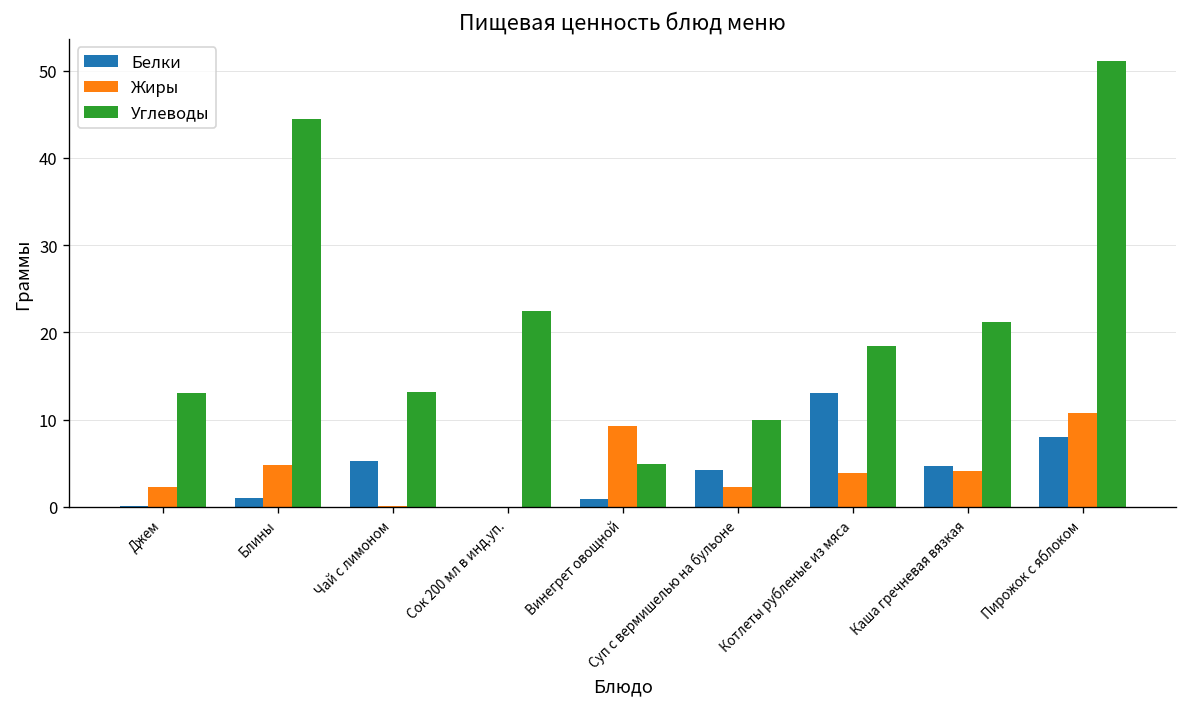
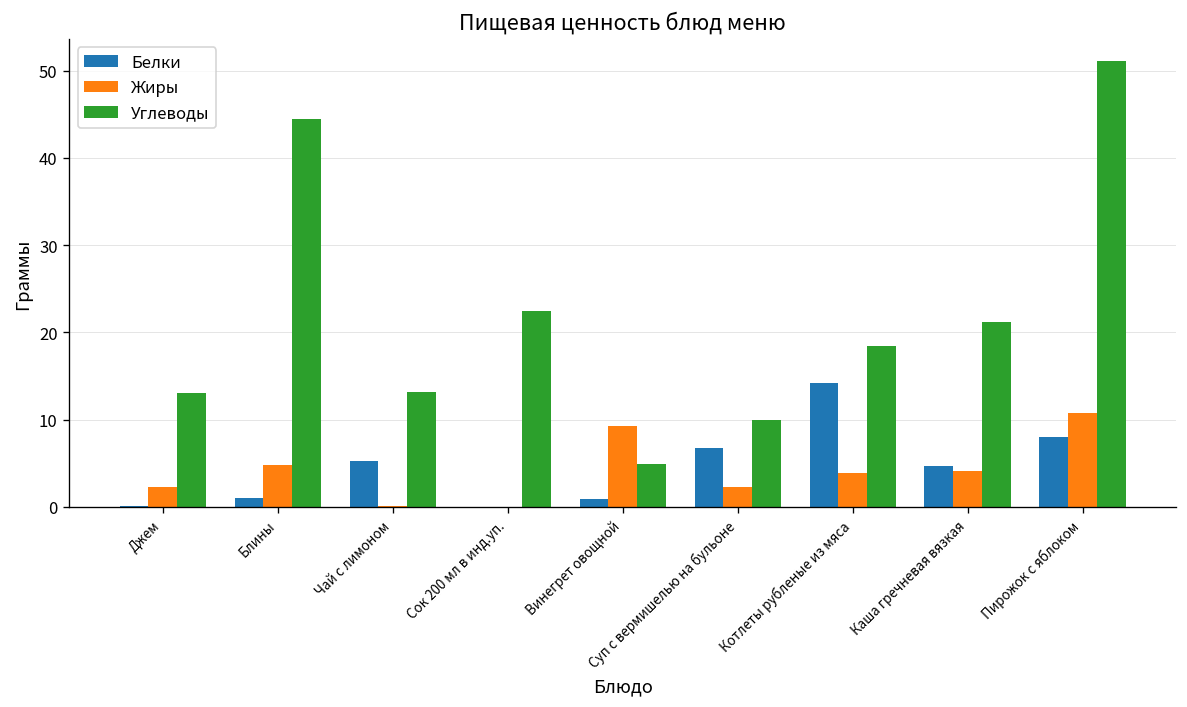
  {
    "Белки": {
      "Блины": 1,
      "Чай с лимоном": 5,
      "Сок 200 мл в инд.уп.": 0,
      "Винегрет овощной": 1,
-     "Суп с вермишелью на бульоне": 4,
-     "Котлеты рубленые из мяса": 13,
+     "Суп с вермишелью на бульоне": 7,
+     "Котлеты рубленые из мяса": 14,
      "Каша гречневая вязкая": 5,
      "Пирожок с яблоком": 8
    },
    "Жиры": {
      "Джем": 2,
      "Блины": 5,
      "Сок 200 мл в инд.уп.": 0,
      "Винегрет овощной": 9,
      "Суп с вермишелью на бульоне": 2,
      "Котлеты рубленые из мяса": 4,
      "Каша гречневая вязкая": 4,
      "Пирожок с яблоком": 11
    },
    "Углеводы": {
      "Джем": 13,
      "Блины": 44,
      "Чай с лимоном": 13,
      "Сок 200 мл в инд.уп.": 22,
      "Винегрет овощной": 5,
      "Суп с вермишелью на бульоне": 10,
      "Котлеты рубленые из мяса": 18,
      "Каша гречневая вязкая": 21,
      "Пирожок с яблоком": 51
    }
  }
